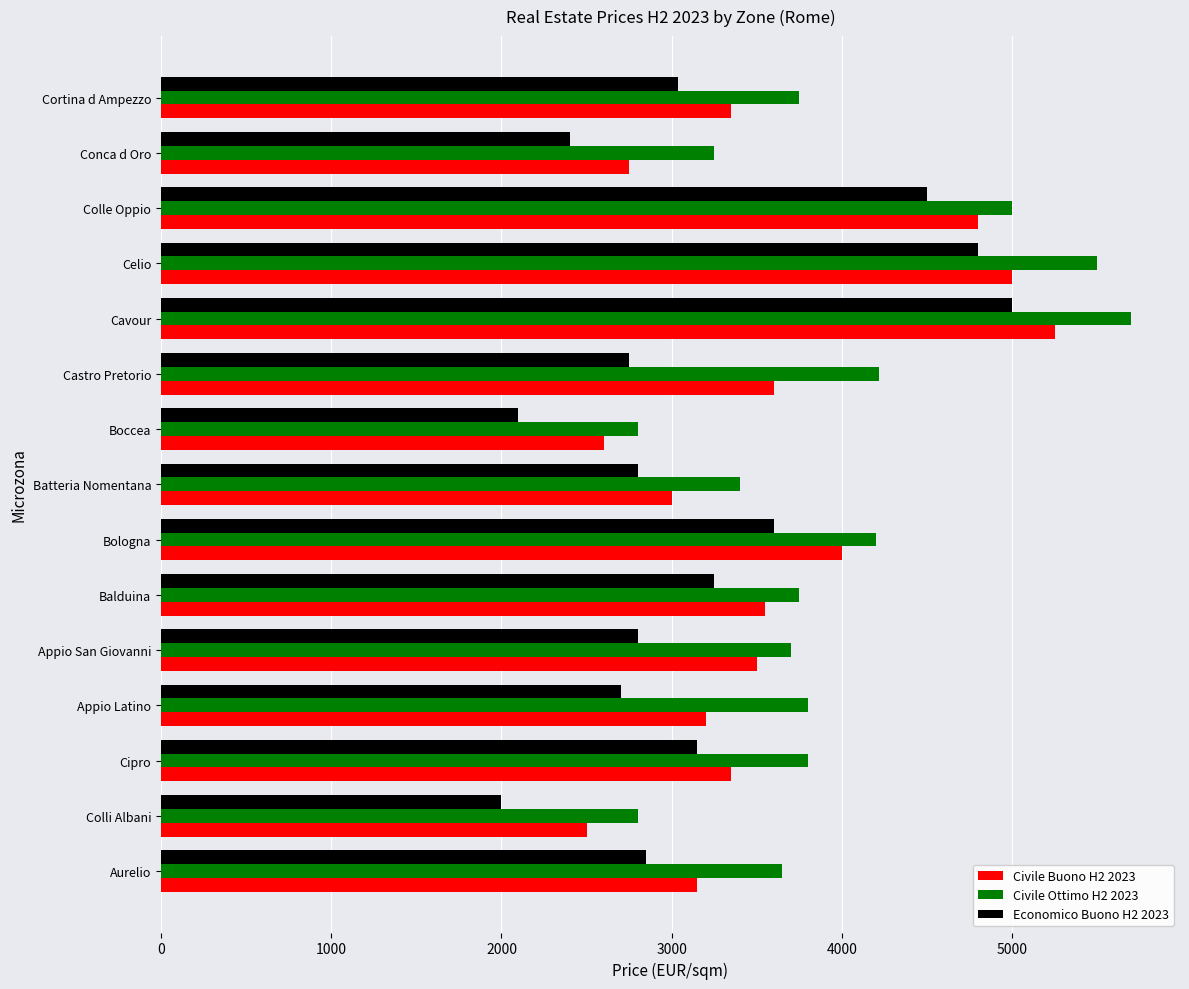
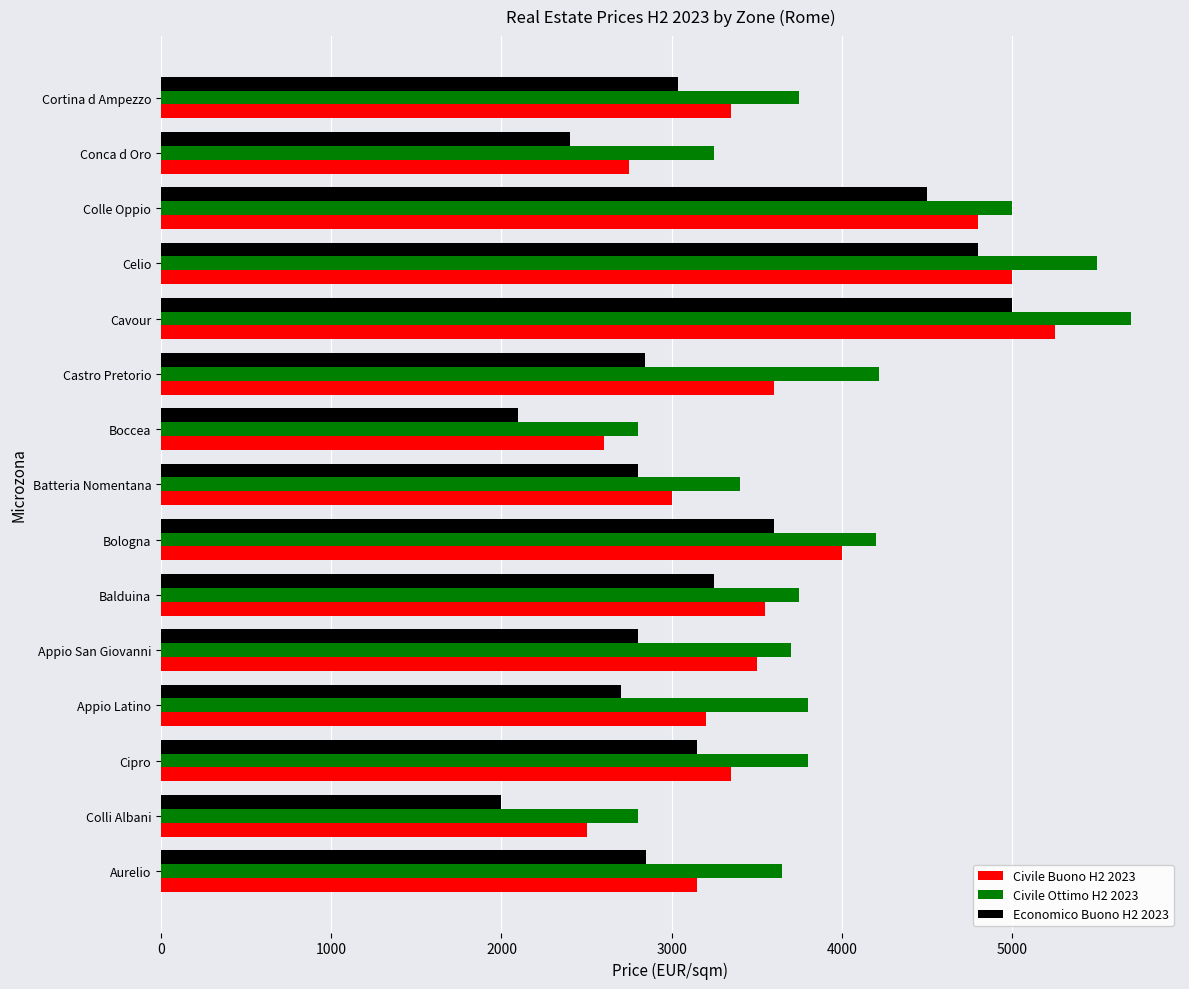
  {
    "Civile Buono H2 2023": {
      "Cortina d Ampezzo": 3350,
      "Conca d Oro": 2750,
      "Colle Oppio": 4800,
      "Celio": 5000,
      "Cavour": 5250,
      "Castro Pretorio": 3600,
      "Boccea": 2600,
      "Batteria Nomentana": 3000,
      "Bologna": 4000,
      "Balduina": 3550,
      "Appio San Giovanni": 3500,
      "Appio Latino": 3200,
      "Cipro": 3350,
      "Colli Albani": 2500,
      "Aurelio": 3150
    },
    "Civile Ottimo H2 2023": {
      "Cortina d Ampezzo": 3750,
      "Conca d Oro": 3250,
      "Colle Oppio": 5000,
      "Celio": 5500,
      "Cavour": 5700,
      "Castro Pretorio": 4220,
      "Boccea": 2800,
      "Batteria Nomentana": 3400,
      "Bologna": 4200,
      "Balduina": 3750,
      "Appio San Giovanni": 3700,
      "Appio Latino": 3800,
      "Cipro": 3800,
      "Colli Albani": 2800,
      "Aurelio": 3650
    },
    "Economico Buono H2 2023": {
      "Cortina d Ampezzo": 3040,
      "Conca d Oro": 2400,
      "Colle Oppio": 4500,
      "Celio": 4800,
      "Cavour": 5000,
-     "Castro Pretorio": 2750,
+     "Castro Pretorio": 2850,
      "Boccea": 2100,
      "Batteria Nomentana": 2800,
      "Bologna": 3600,
      "Balduina": 3250,
      "Appio San Giovanni": 2800,
      "Appio Latino": 2700,
      "Cipro": 3150,
      "Colli Albani": 2000,
      "Aurelio": 2850
    }
  }
